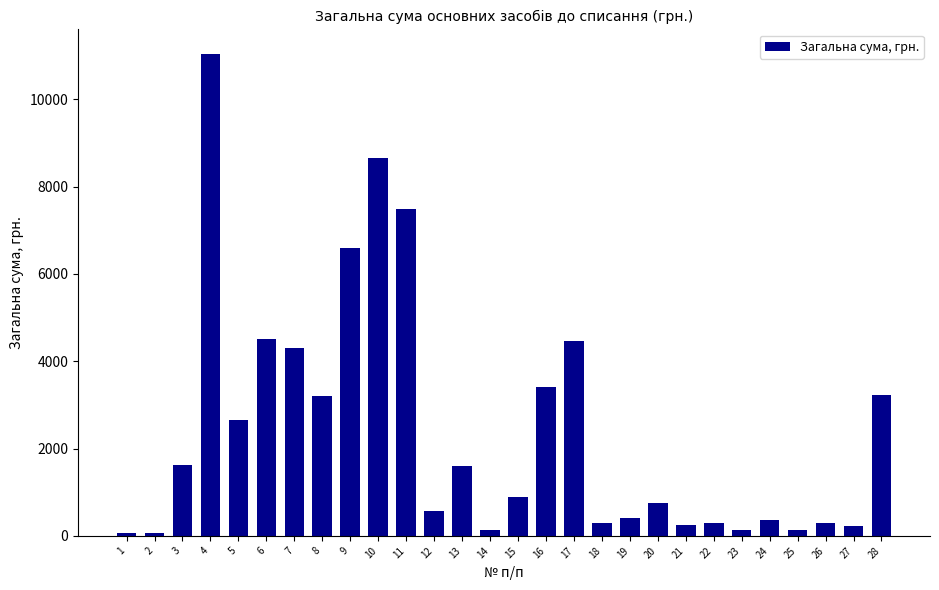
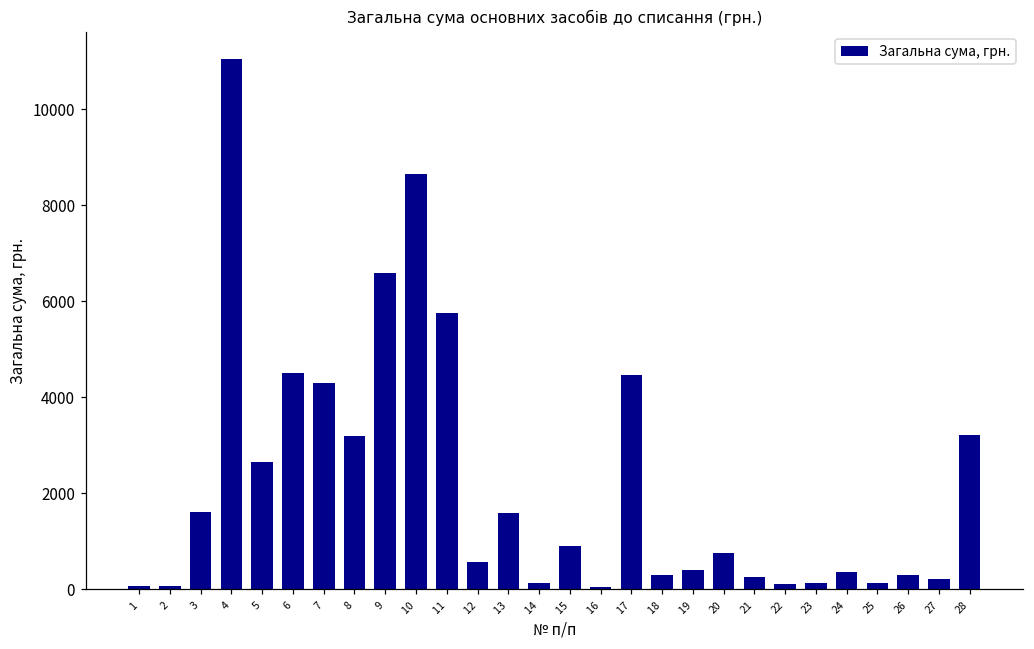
  {
    "1": 100,
    "2": 100,
    "3": 1600,
    "4": 11000,
    "5": 2700,
    "6": 4500,
    "7": 4300,
    "8": 3200,
    "9": 6600,
    "10": 8700,
-   "11": 7500,
+   "11": 5800,
    "12": 600,
    "13": 1600,
    "14": 100,
    "15": 900,
-   "16": 3400,
+   "16": 100,
    "17": 4500,
    "18": 300,
    "19": 400,
    "20": 800,
    "21": 300,
-   "22": 300,
+   "22": 100,
    "23": 100,
    "24": 400,
    "25": 100,
    "26": 300,
    "27": 200,
    "28": 3200
  }
